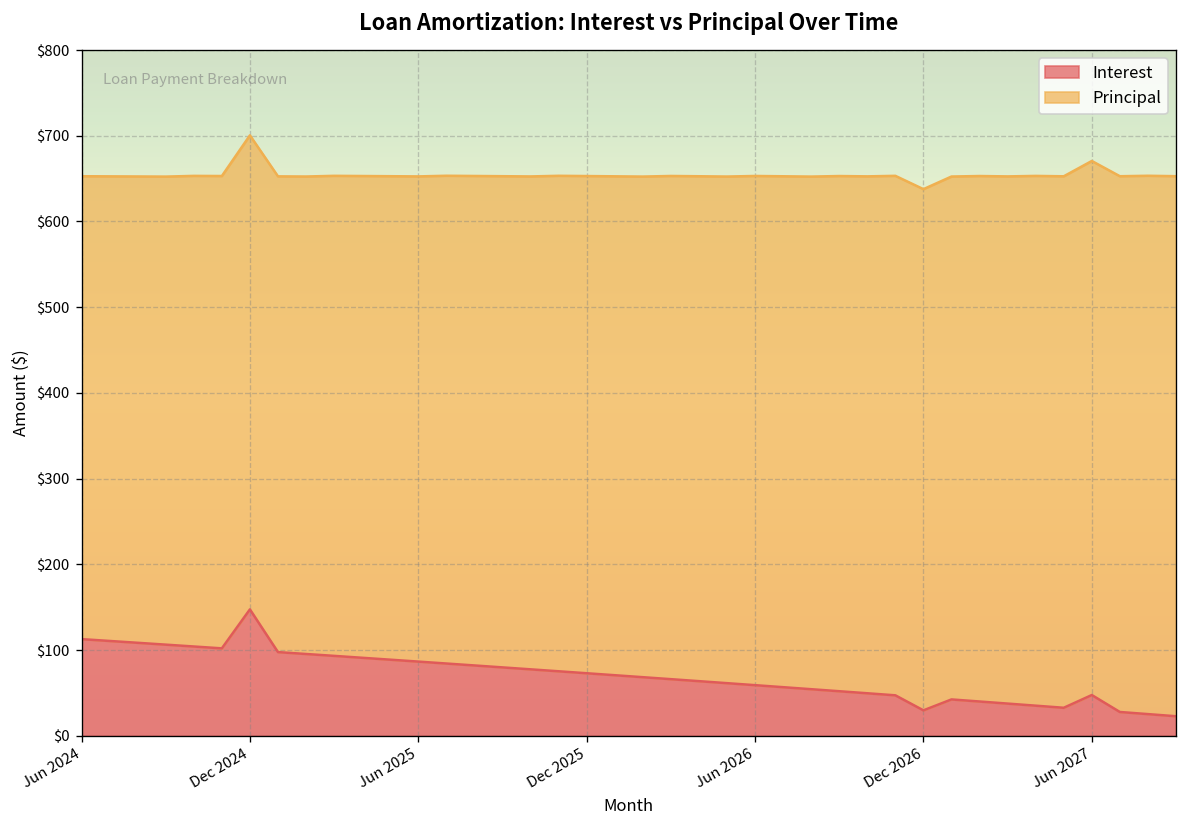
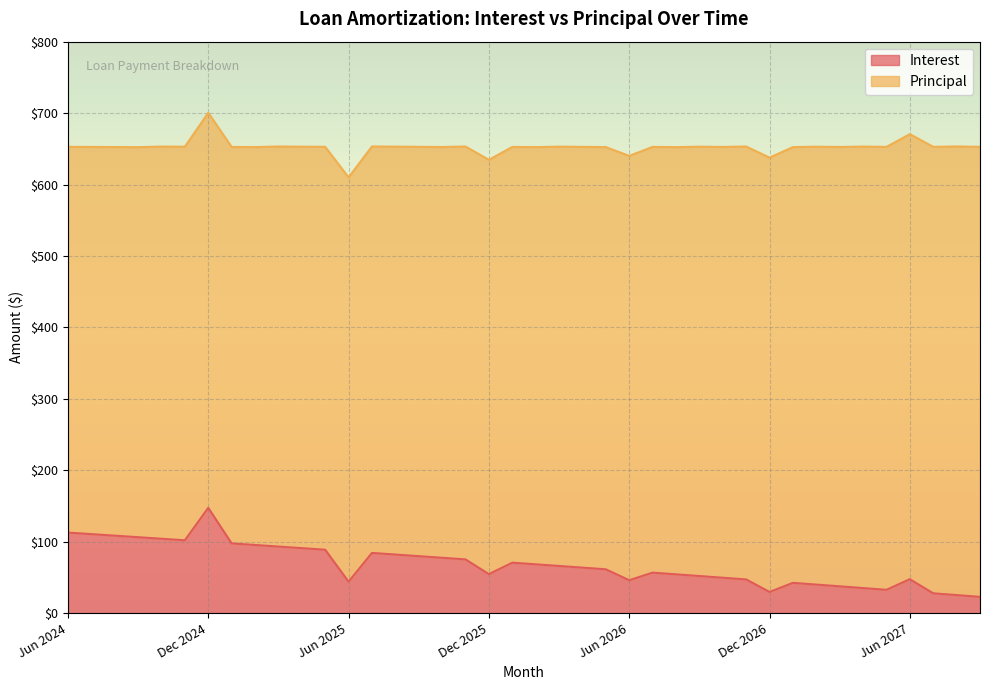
  {
    "Interest": {
      "Jun 2024": "$110",
      "Dec 2024": "$150",
-     "Jun 2025": "$90",
-     "Dec 2025": "$70",
-     "Jun 2026": "$60",
+     "Jun 2025": "$40",
+     "Dec 2025": "$50",
+     "Jun 2026": "$50",
      "Dec 2026": "$30",
      "Jun 2027": "$50"
    },
    "Principal": {
      "Jun 2024": "$540",
      "Dec 2024": "$550",
      "Jun 2025": "$570",
      "Dec 2025": "$580",
      "Jun 2026": "$590",
      "Dec 2026": "$610",
      "Jun 2027": "$620"
    }
  }
